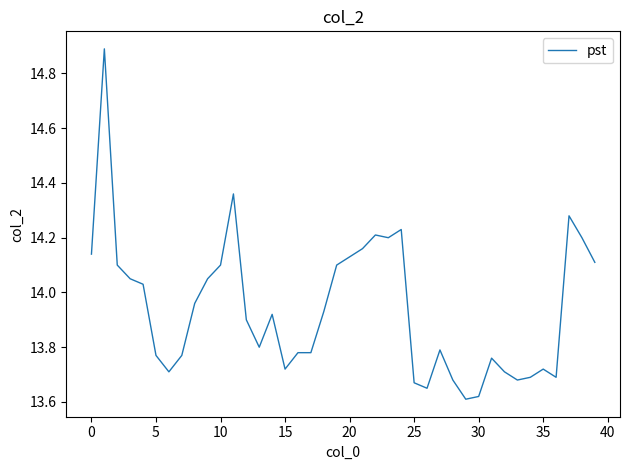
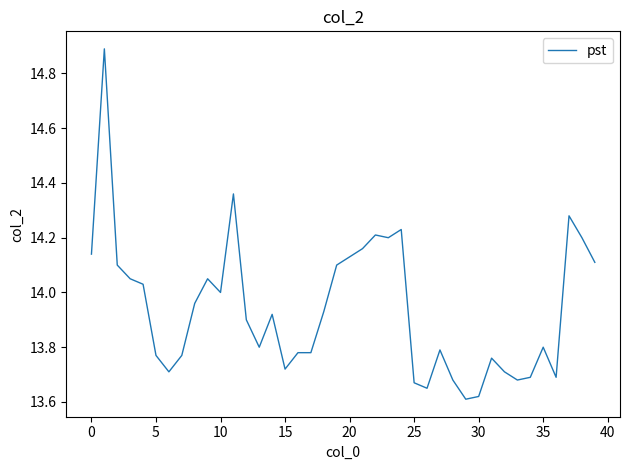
  {
    "0": 14.14,
    "5": 13.77,
-   "10": 14.1,
+   "10": 14.0,
    "15": 13.72,
    "20": 14.13,
    "25": 13.67,
    "30": 13.62,
-   "35": 13.72
+   "35": 13.80
  }
